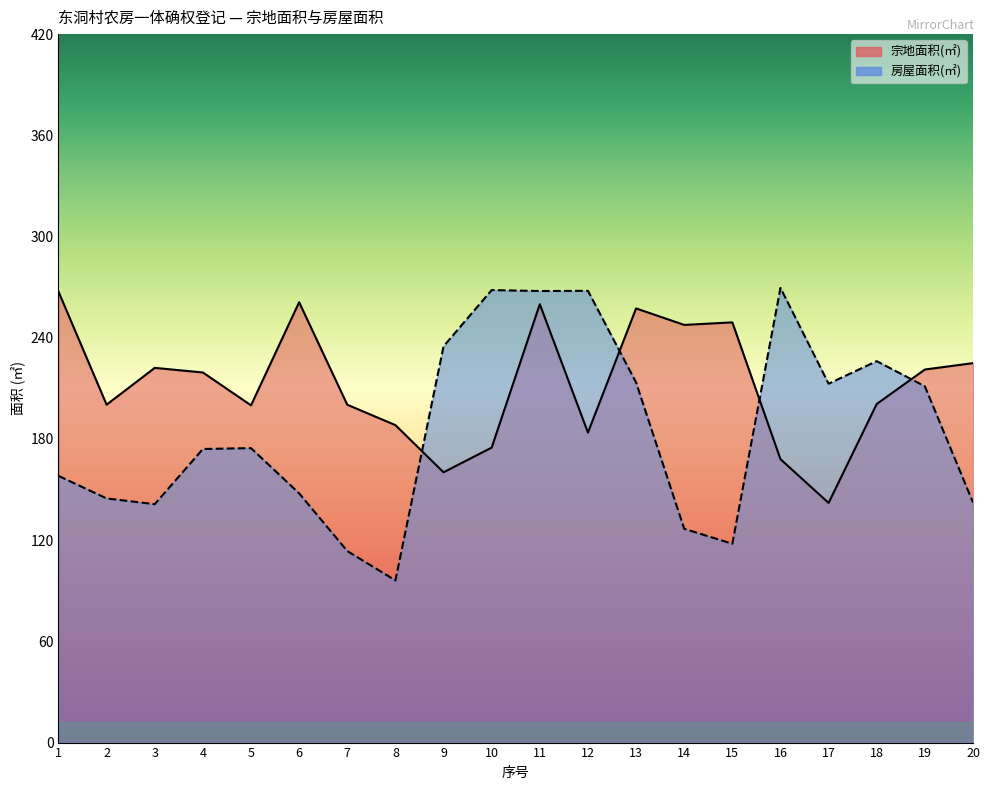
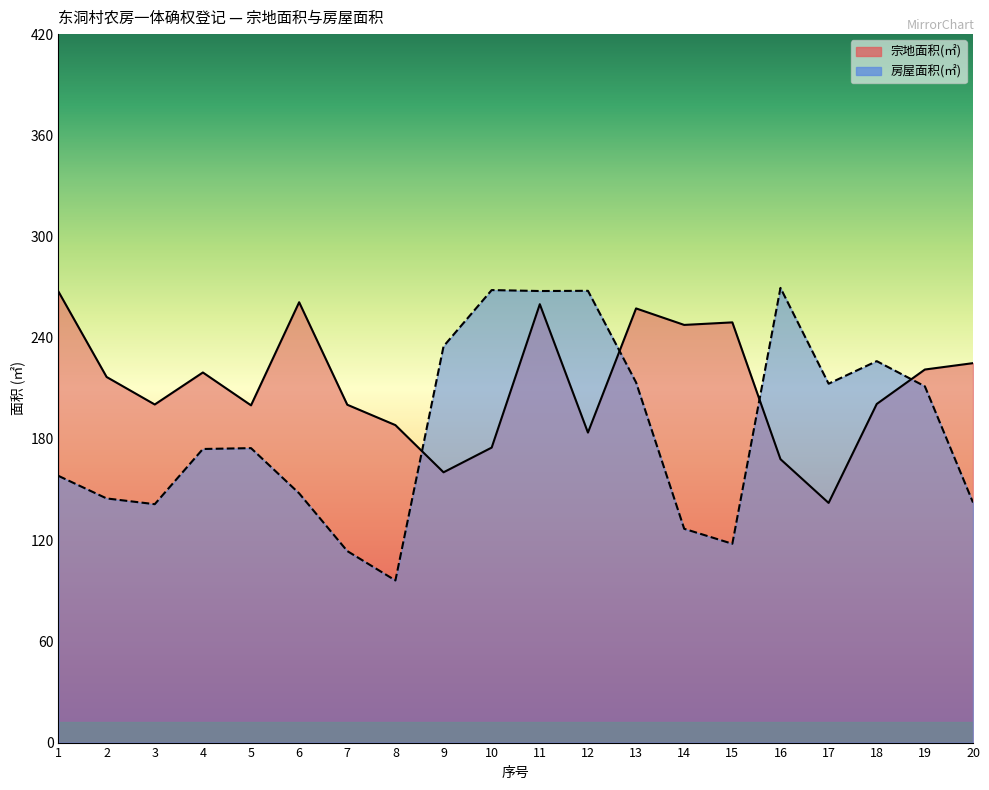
  {
    "宗地面积(㎡)": {
      "1": 267,
-     "2": 200,
-     "3": 222,
+     "2": 217,
+     "3": 200,
      "4": 219,
      "5": 200,
      "6": 261,
      "7": 200,
      "8": 188,
      "9": 160,
      "10": 175,
      "11": 260,
      "12": 184,
      "13": 257,
      "14": 248,
      "15": 249,
      "16": 168,
      "17": 142,
      "18": 201,
      "19": 221,
      "20": 225
    },
    "房屋面积(㎡)": {
      "1": 158,
      "2": 145,
      "3": 141,
      "4": 174,
      "5": 175,
      "6": 148,
      "7": 114,
      "8": 96,
      "9": 235,
      "10": 268,
      "11": 268,
      "12": 268,
      "13": 214,
      "14": 127,
      "15": 118,
      "16": 270,
      "17": 213,
      "18": 226,
      "19": 211,
      "20": 142
    }
  }
